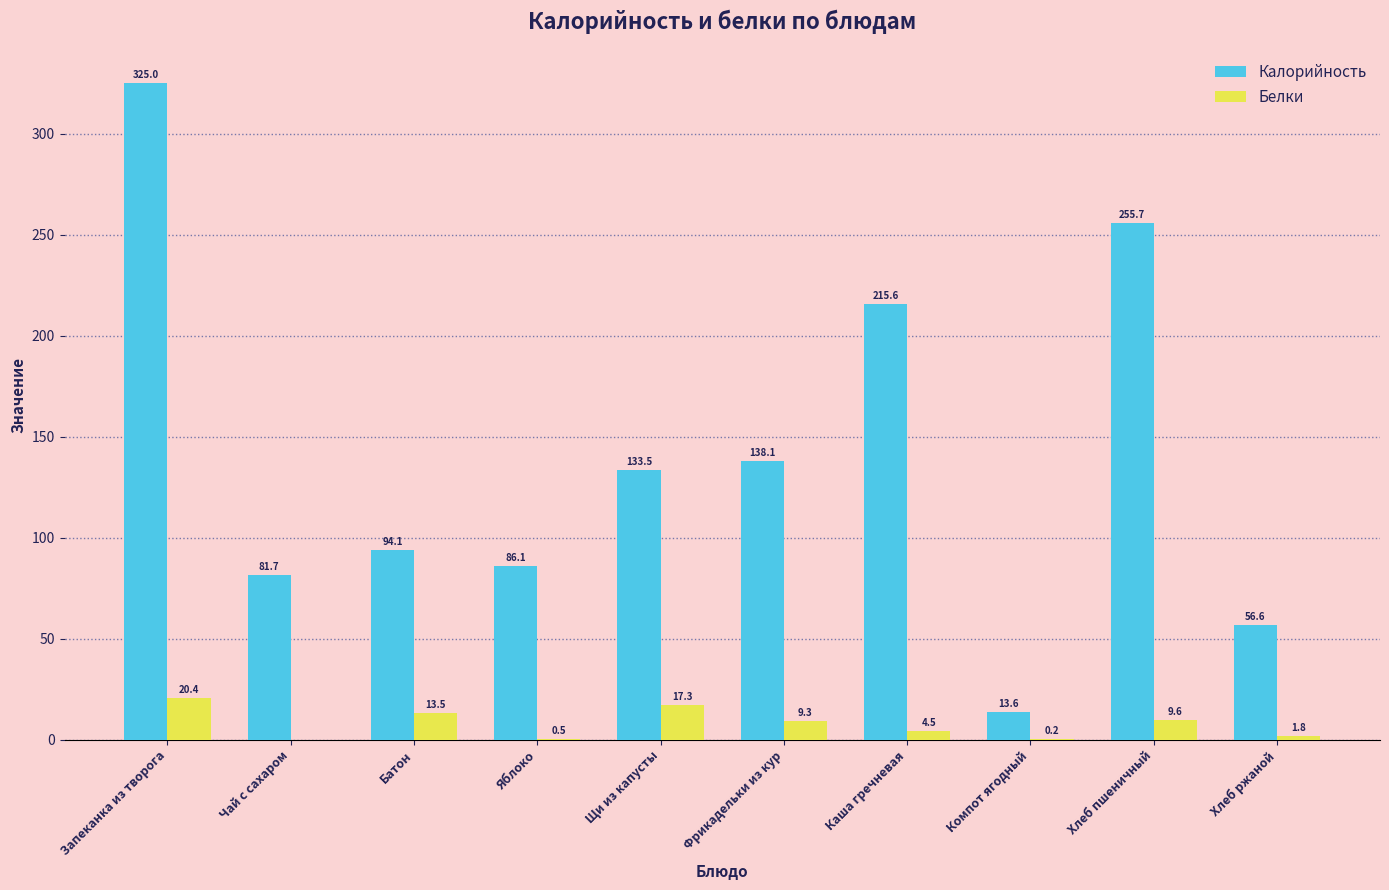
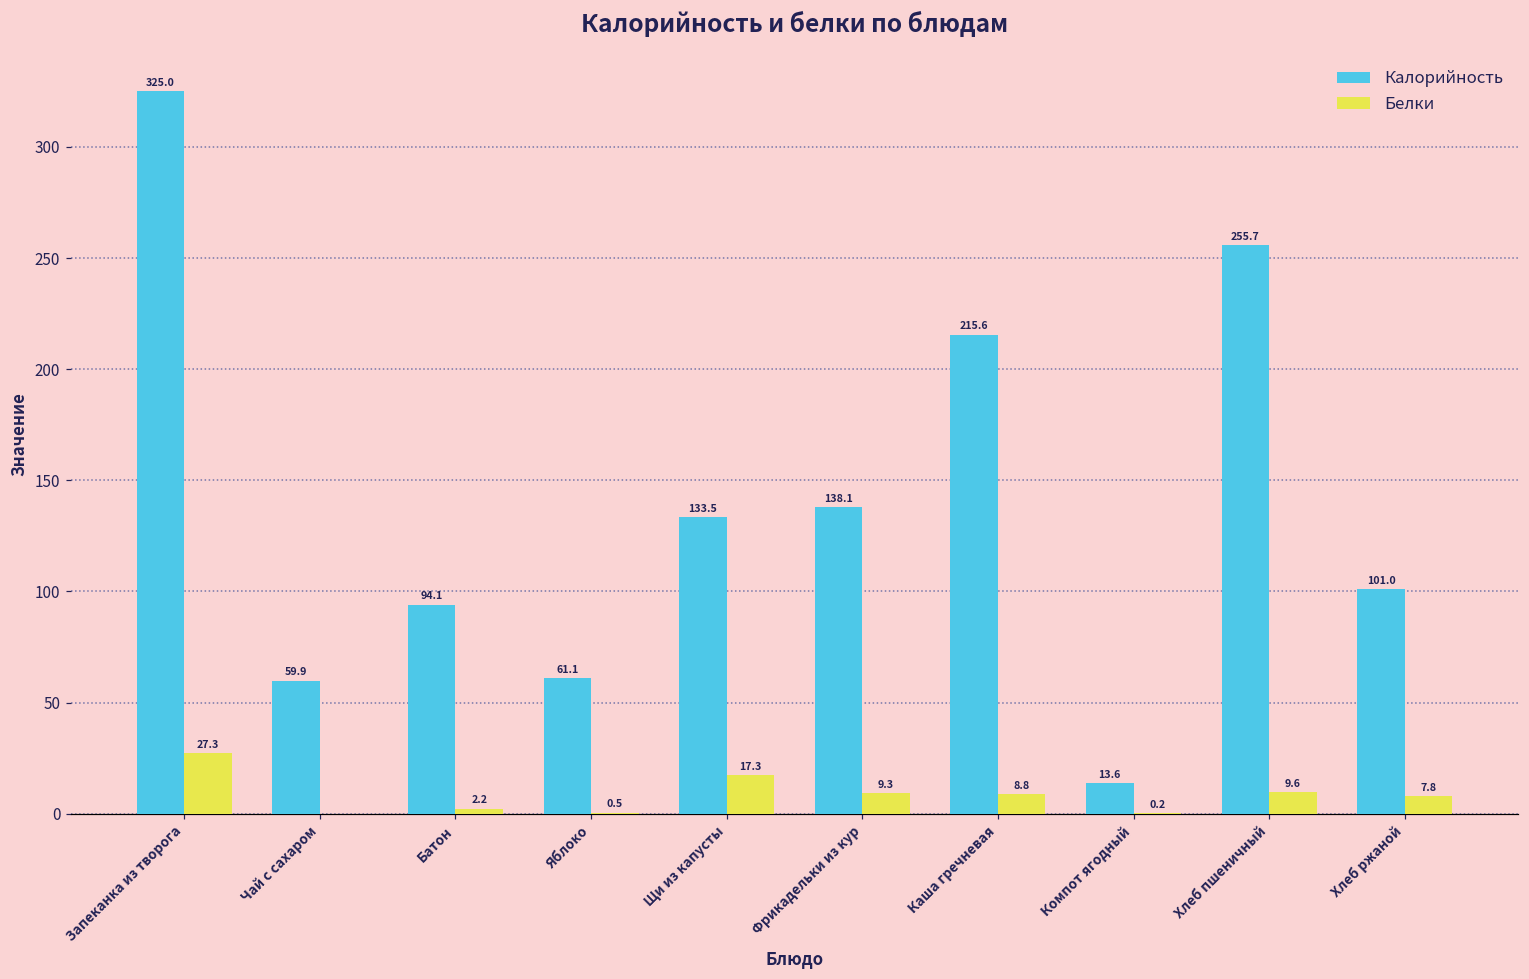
  {
    "Калорийность": {
      "Запеканка из творога": 325.0,
-     "Чай с сахаром": 81.7,
+     "Чай с сахаром": 59.9,
      "Батон": 94.1,
-     "Яблоко": 86.1,
+     "Яблоко": 61.1,
      "Щи из капусты": 133.5,
      "Фрикадельки из кур": 138.1,
      "Каша гречневая": 215.6,
      "Компот ягодный": 13.6,
      "Хлеб пшеничный": 255.7,
-     "Хлеб ржаной": 56.6
+     "Хлеб ржаной": 101.0
    },
    "Белки": {
-     "Запеканка из творога": 20.4,
-     "Батон": 13.5,
+     "Запеканка из творога": 27.3,
+     "Батон": 2.2,
      "Яблоко": 0.5,
      "Щи из капусты": 17.3,
      "Фрикадельки из кур": 9.3,
-     "Каша гречневая": 4.5,
+     "Каша гречневая": 8.8,
      "Компот ягодный": 0.2,
      "Хлеб пшеничный": 9.6,
-     "Хлеб ржаной": 1.8
+     "Хлеб ржаной": 7.8
    }
  }
